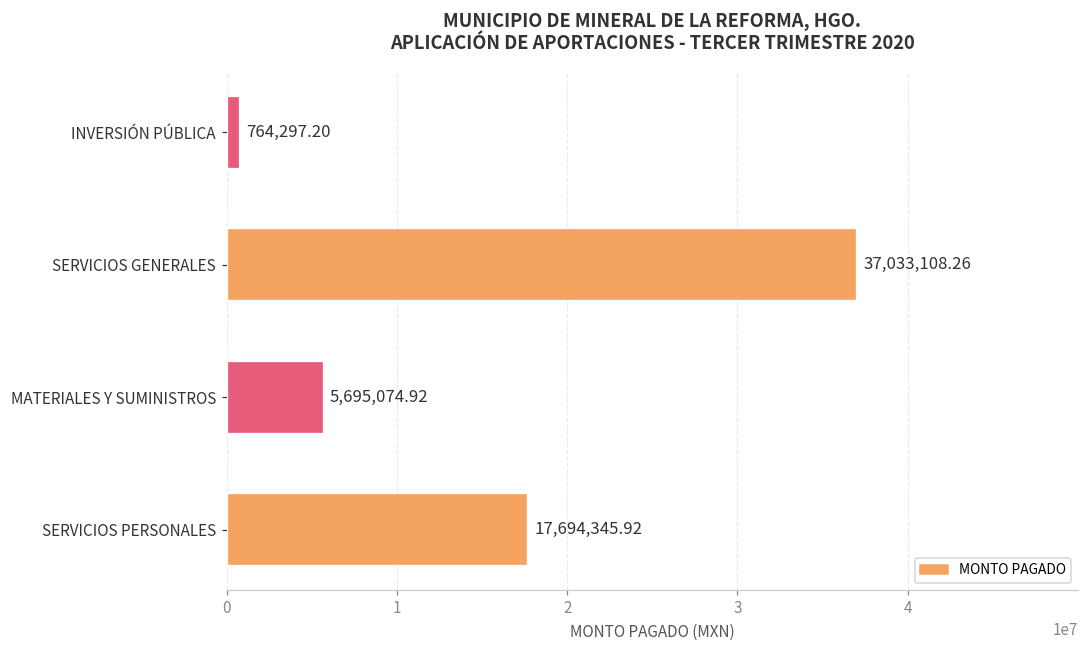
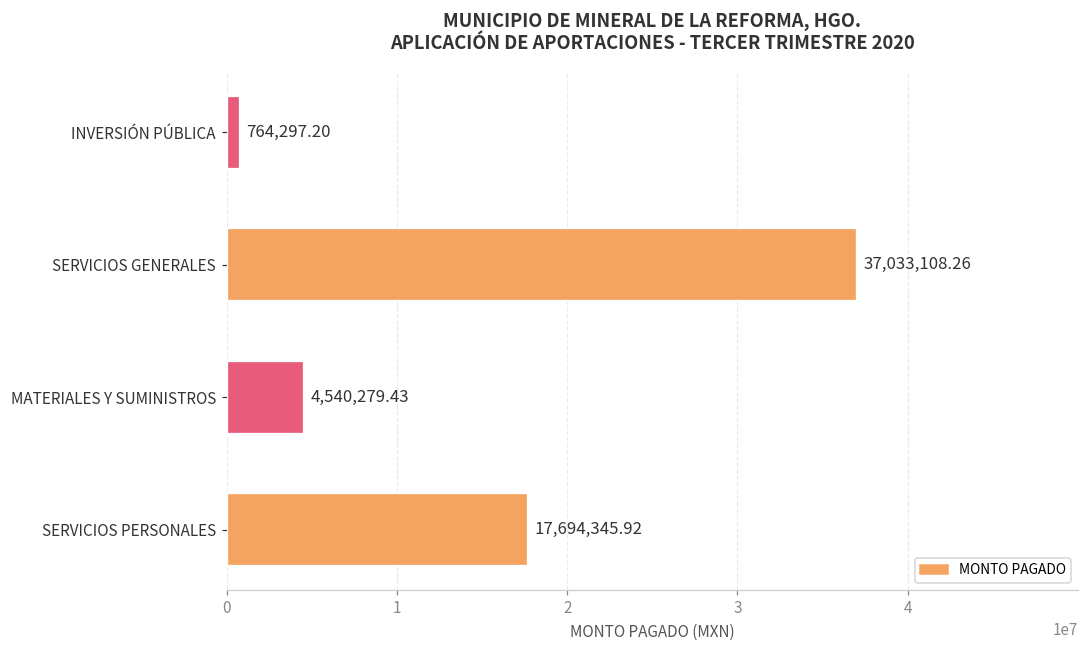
  {
    "INVERSIÓN PÚBLICA": "764,297.20",
    "SERVICIOS GENERALES": "37,033,108.26",
-   "MATERIALES Y SUMINISTROS": "5,695,074.92",
+   "MATERIALES Y SUMINISTROS": "4,540,279.43",
    "SERVICIOS PERSONALES": "17,694,345.92"
  }
